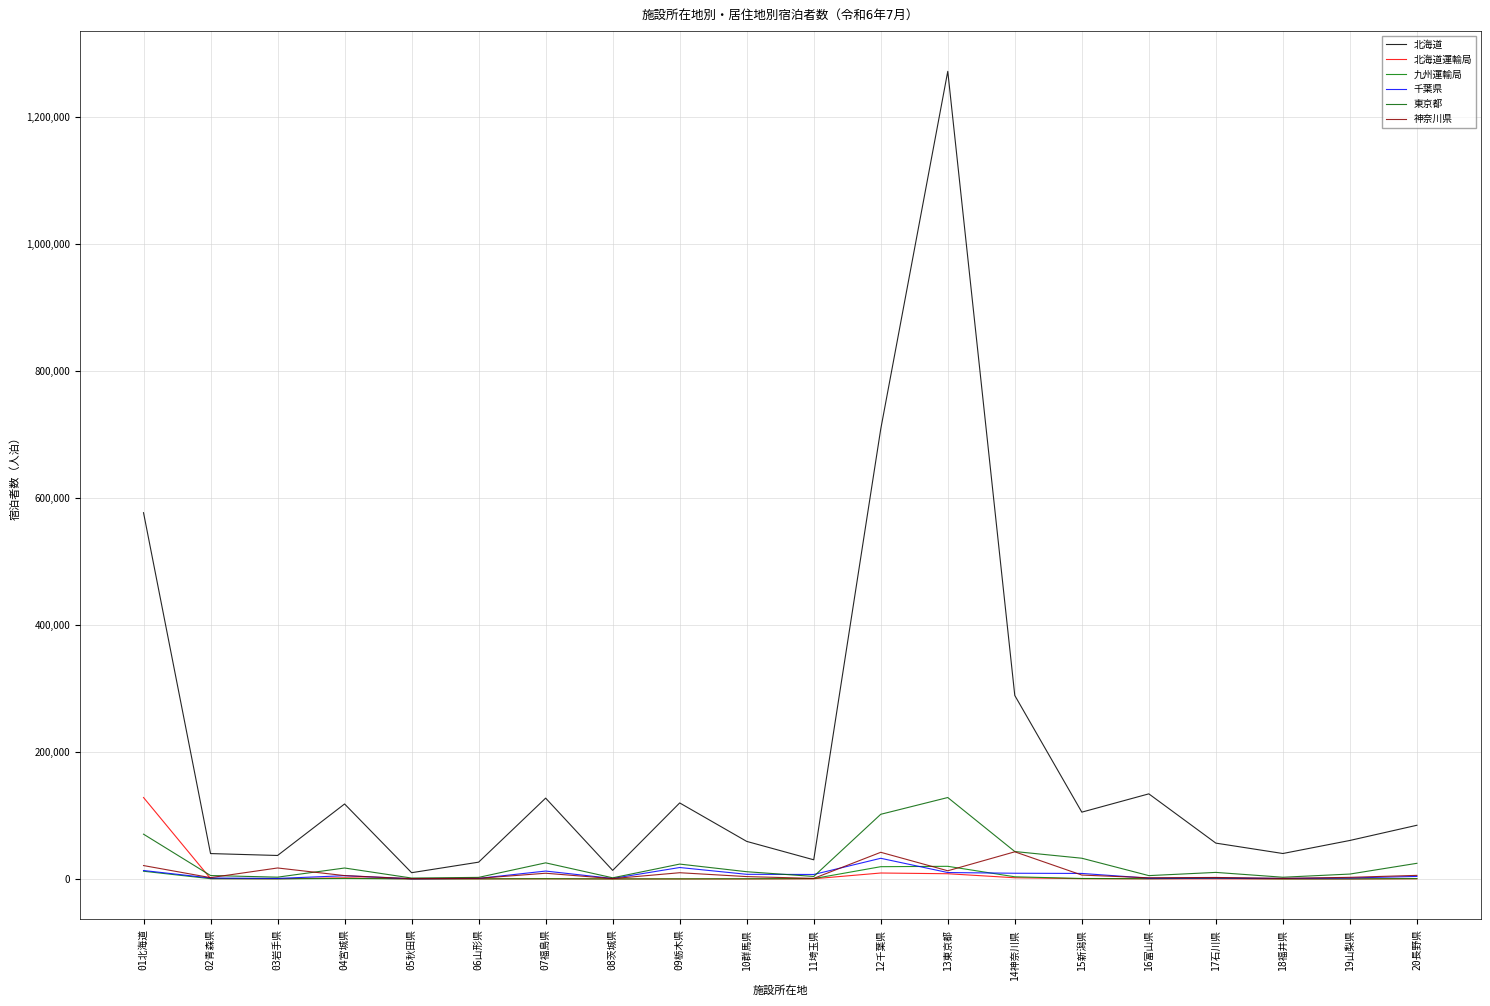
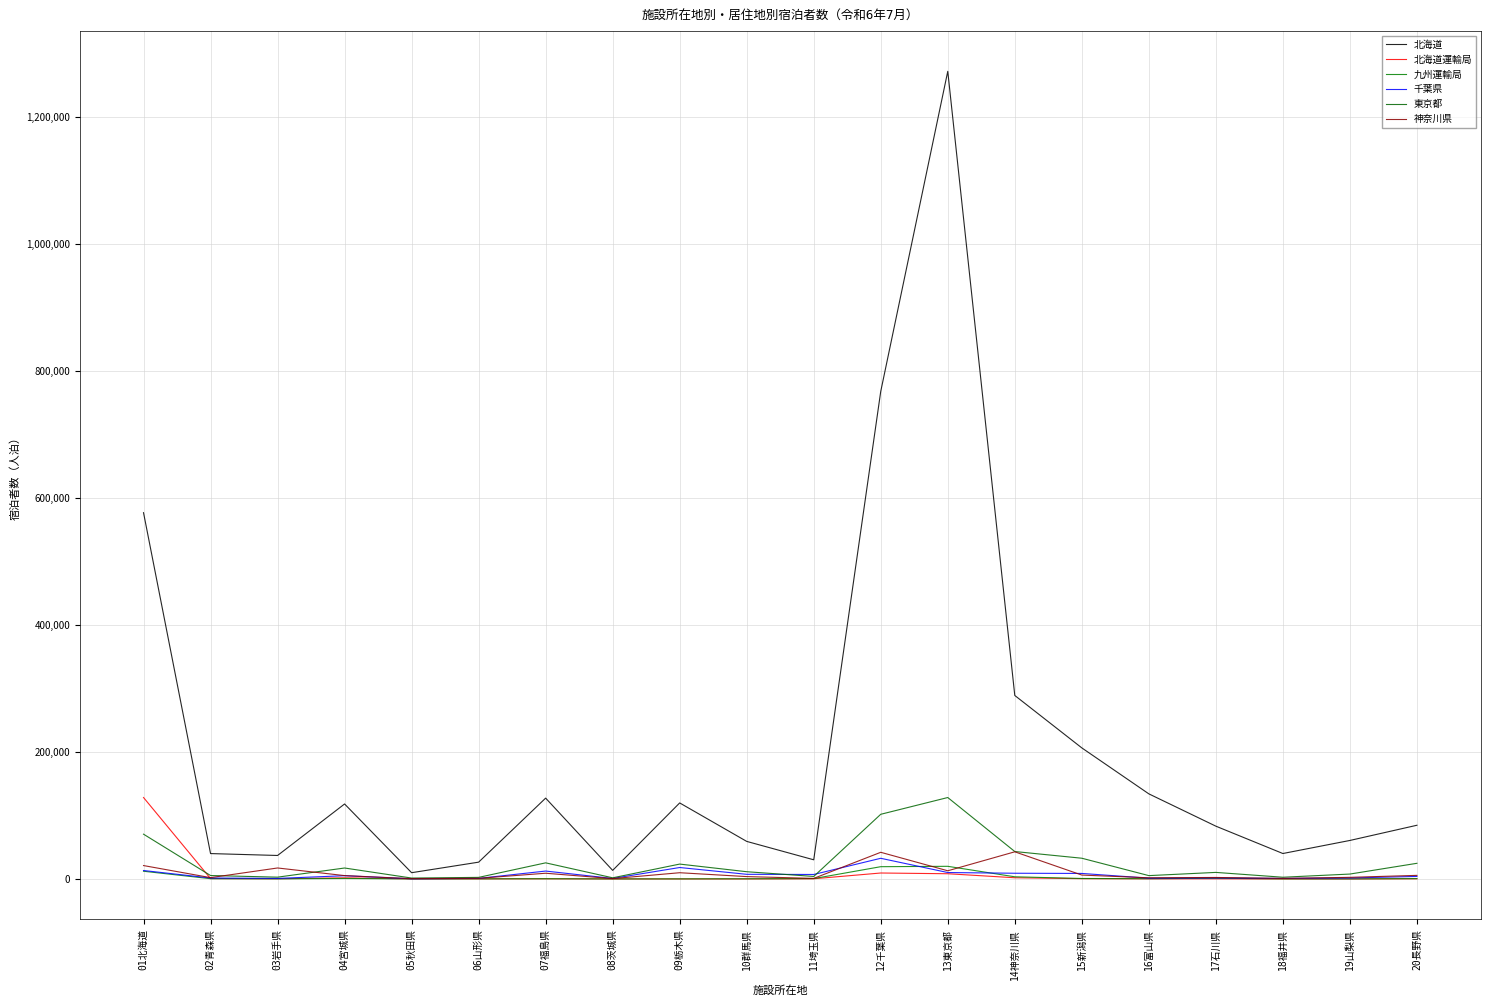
  {
    "北海道": {
      "01北海道": "580,000",
      "02青森県": "40,000",
      "03岩手県": "40,000",
      "04宮城県": "120,000",
      "05秋田県": "10,000",
      "06山形県": "30,000",
      "07福島県": "130,000",
      "08茨城県": "10,000",
      "09栃木県": "120,000",
      "10群馬県": "60,000",
      "11埼玉県": "30,000",
-     "12千葉県": "710,000",
+     "12千葉県": "770,000",
      "13東京都": "1,270,000",
      "14神奈川県": "290,000",
-     "15新潟県": "110,000",
+     "15新潟県": "210,000",
      "16富山県": "130,000",
-     "17石川県": "60,000",
+     "17石川県": "80,000",
      "18福井県": "40,000",
      "19山梨県": "60,000",
      "20長野県": "80,000"
    },
    "北海道運輸局": {
      "01北海道": "130,000",
      "12千葉県": "10,000"
    },
    "千葉県": {
      "09栃木県": "20,000",
      "12千葉県": "30,000",
      "14神奈川県": "10,000"
    },
    "神奈川県": {
      "01北海道": "20,000",
      "03岩手県": "20,000",
      "09栃木県": "10,000",
      "12千葉県": "40,000"
    }
  }
